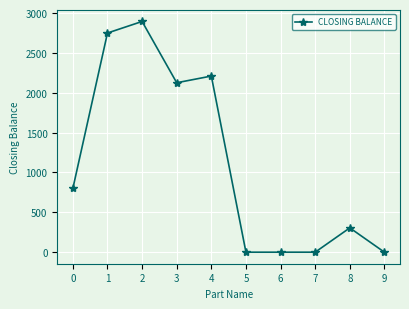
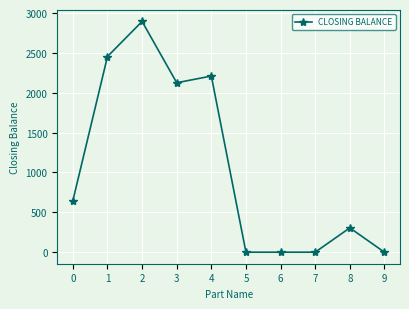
  {
-   "0": 800,
-   "1": 2800,
+   "0": 600,
+   "1": 2500,
    "2": 2900,
    "3": 2100,
    "4": 2200,
    "5": 0,
    "6": 0,
    "7": 0,
    "8": 300,
    "9": 0
  }
